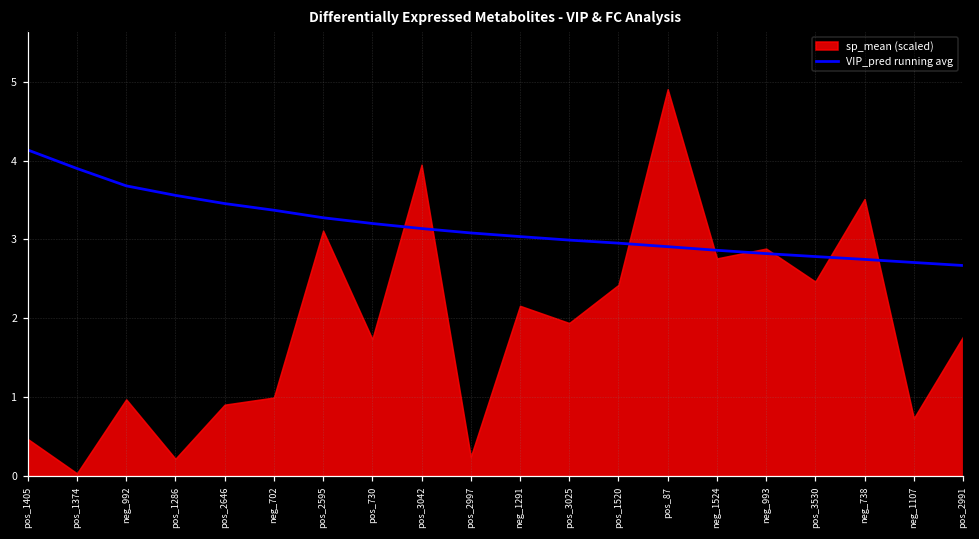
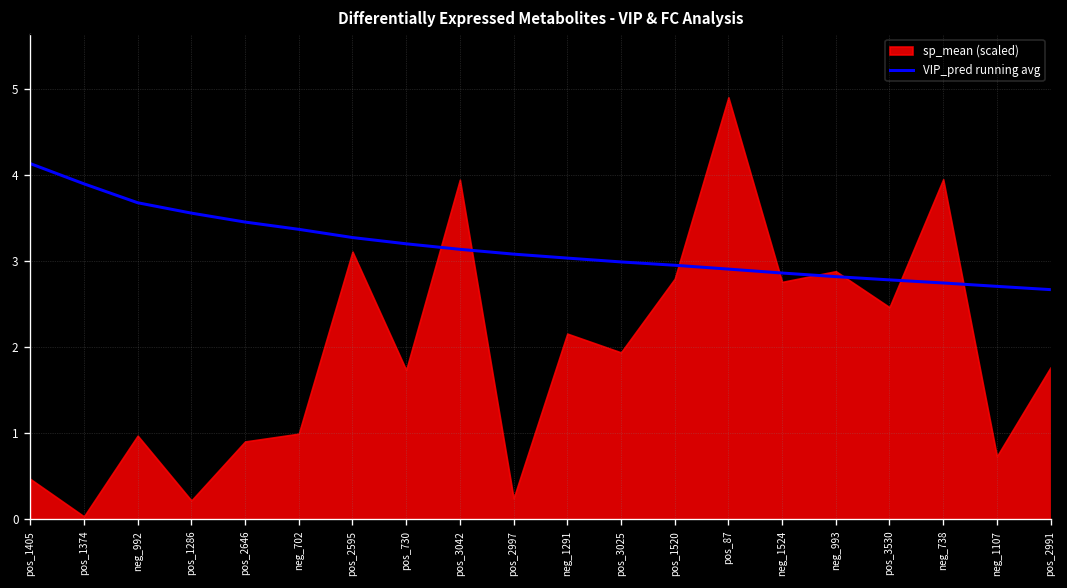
  {
    "VIP_pred running avg": {
      "pos_1405": 4.1,
      "pos_1374": 3.9,
      "neg_992": 3.7,
      "pos_1286": 3.6,
      "pos_2646": 3.5,
      "neg_702": 3.4,
      "pos_2595": 3.3,
      "pos_730": 3.2,
      "pos_3042": 3.1,
      "pos_2997": 3.1,
      "neg_1291": 3.0,
      "pos_3025": 3.0,
      "pos_1520": 3.0,
      "pos_87": 2.9,
      "neg_1524": 2.9,
      "neg_993": 2.8,
      "pos_3530": 2.8,
      "neg_738": 2.7,
      "neg_1107": 2.7,
      "pos_2991": 2.7
    },
    "sp_mean (scaled)": {
      "pos_1405": 0.5,
      "neg_992": 1.0,
      "pos_1286": 0.2,
      "pos_2646": 0.9,
      "neg_702": 1.0,
      "pos_2595": 3.1,
      "pos_730": 1.7,
      "pos_3042": 3.9,
      "pos_2997": 0.2,
      "neg_1291": 2.2,
      "pos_3025": 1.9,
-     "pos_1520": 2.4,
+     "pos_1520": 2.8,
      "pos_87": 4.9,
      "neg_1524": 2.8,
      "neg_993": 2.9,
      "pos_3530": 2.5,
-     "neg_738": 3.5,
+     "neg_738": 4.0,
      "neg_1107": 0.7,
      "pos_2991": 1.8
    }
  }
